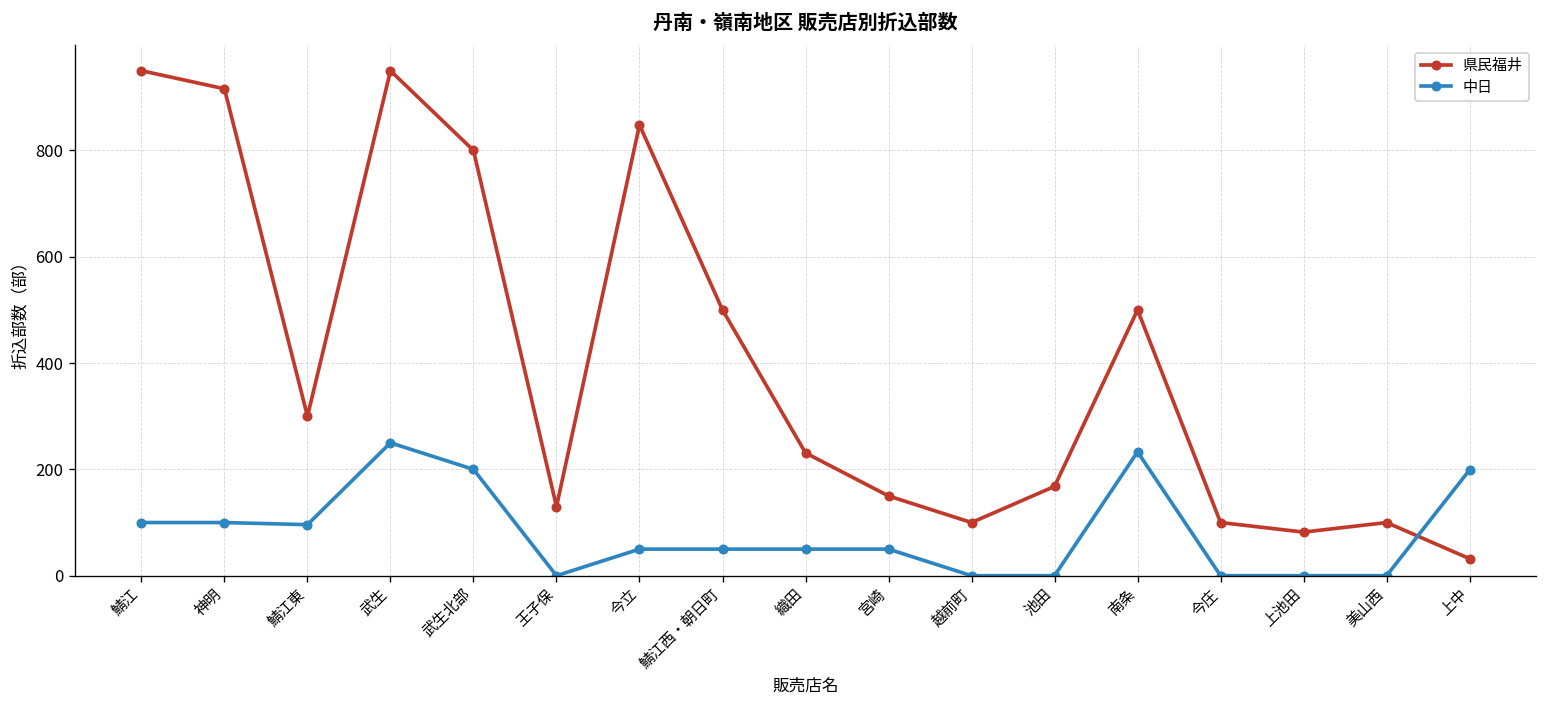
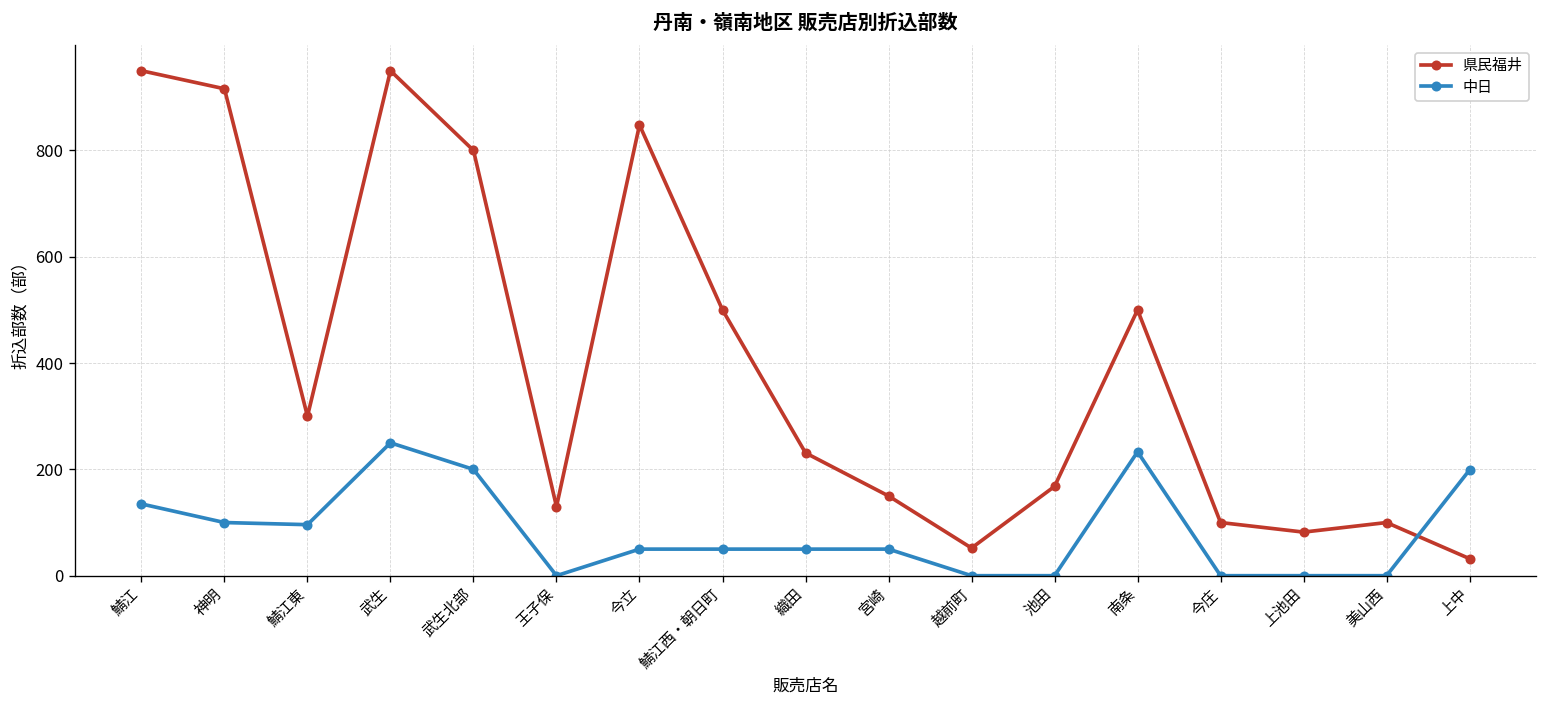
  {
    "県民福井": {
      "鯖江": 950,
      "神明": 920,
      "鯖江東": 300,
      "武生": 950,
      "武生北部": 800,
      "王子保": 130,
      "今立": 850,
      "鯖江西・朝日町": 500,
      "織田": 230,
      "宮崎": 150,
-     "越前町": 100,
+     "越前町": 50,
      "池田": 170,
      "南条": 500,
      "今庄": 100,
      "上池田": 80,
      "美山西": 100,
      "上中": 30
    },
    "中日": {
-     "鯖江": 100,
+     "鯖江": 140,
      "神明": 100,
      "鯖江東": 100,
      "武生": 250,
      "武生北部": 200,
      "王子保": 0,
      "今立": 50,
      "鯖江西・朝日町": 50,
      "織田": 50,
      "宮崎": 50,
      "越前町": 0,
      "池田": 0,
      "南条": 230,
      "今庄": 0,
      "上池田": 0,
      "美山西": 0,
      "上中": 200
    }
  }
